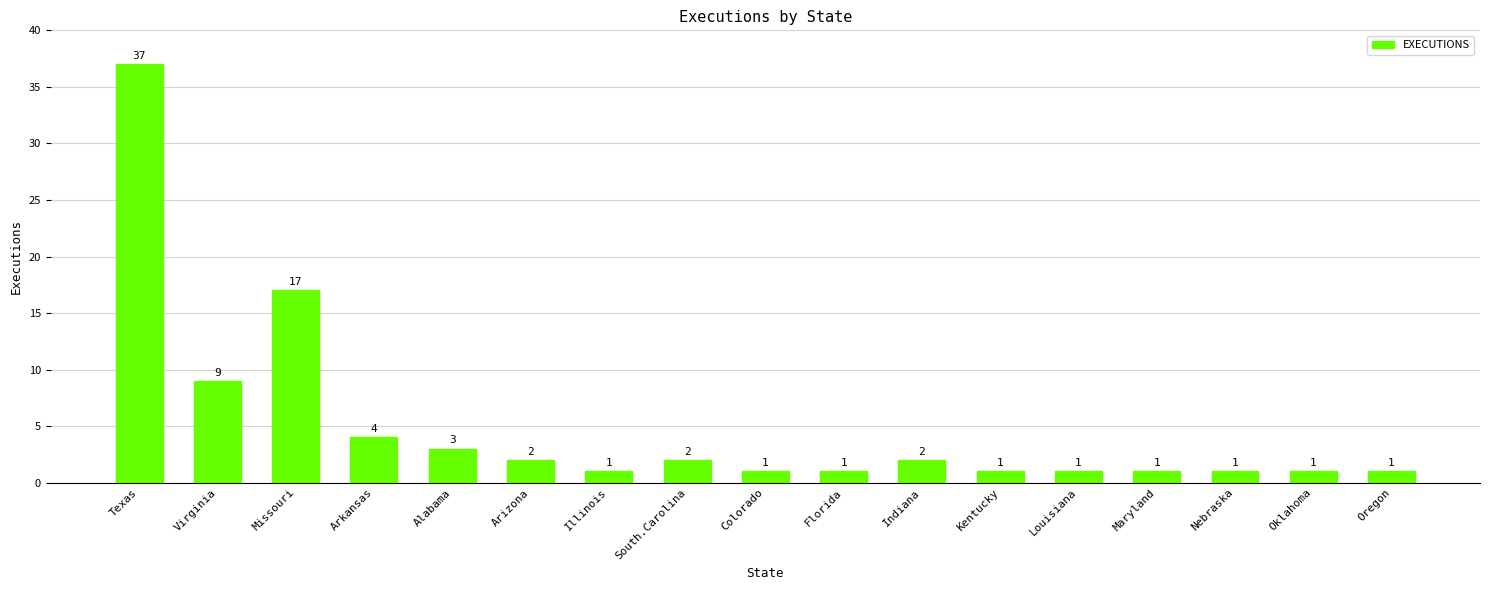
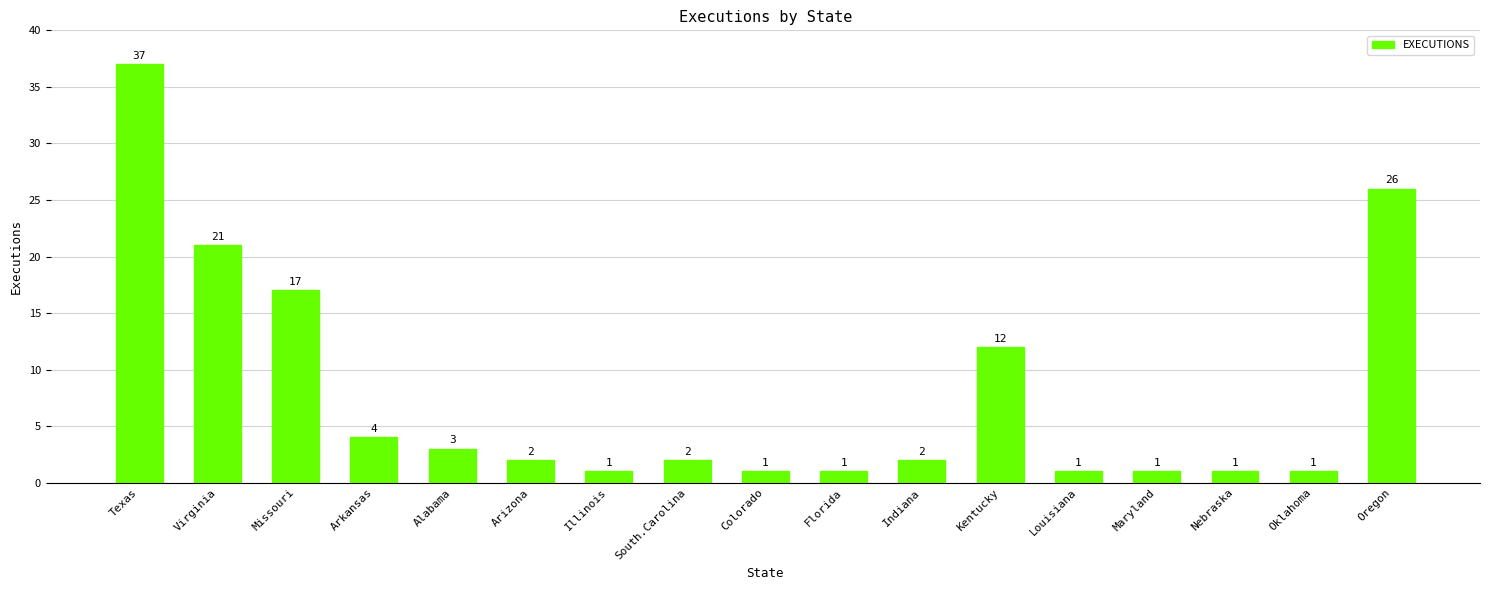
  {
    "Texas": 37,
-   "Virginia": 9,
+   "Virginia": 21,
    "Missouri": 17,
    "Arkansas": 4,
    "Alabama": 3,
    "Arizona": 2,
    "Illinois": 1,
    "South.Carolina": 2,
    "Colorado": 1,
    "Florida": 1,
    "Indiana": 2,
-   "Kentucky": 1,
+   "Kentucky": 12,
    "Louisiana": 1,
    "Maryland": 1,
    "Nebraska": 1,
    "Oklahoma": 1,
-   "Oregon": 1
+   "Oregon": 26
  }
